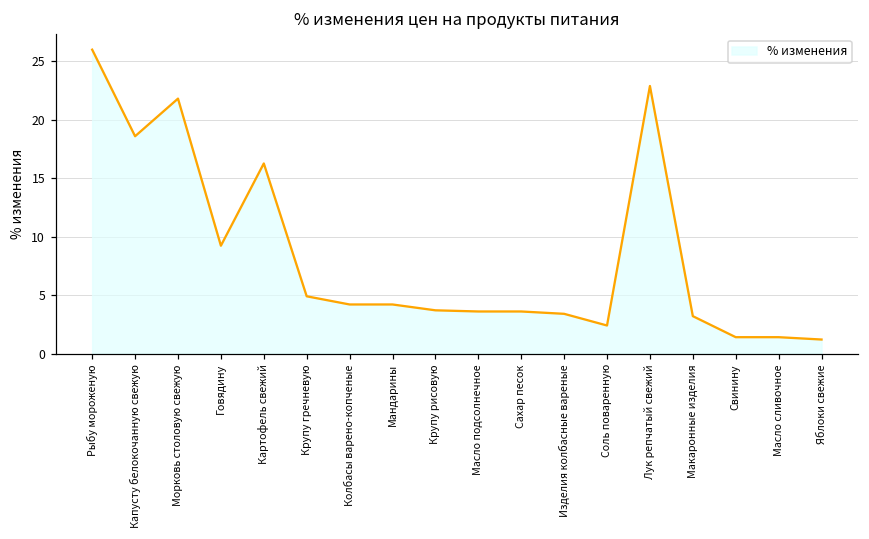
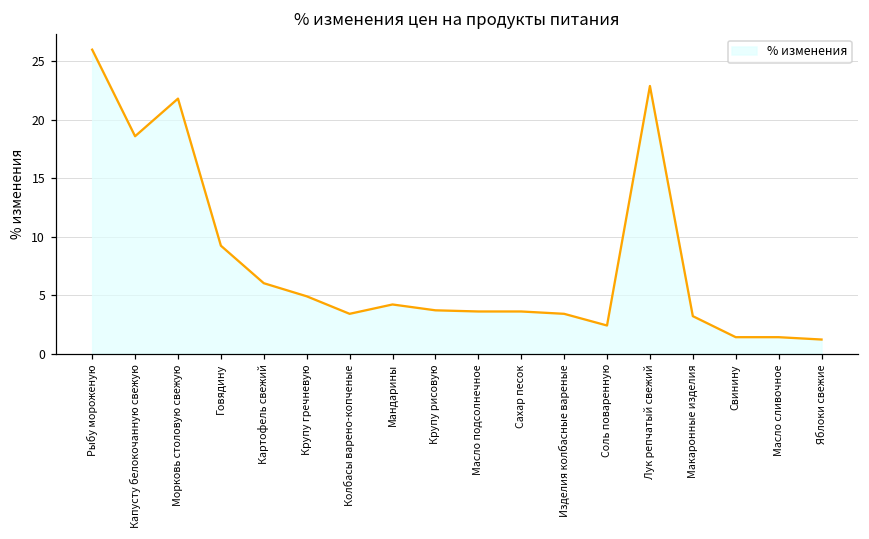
  {
    "Рыбу мороженую": 26.0,
    "Капусту белокочанную свежую": 18.6,
    "Морковь столовую свежую": 21.8,
    "Говядину": 9.2,
-   "Картофель свежий": 16.3,
+   "Картофель свежий": 6.0,
    "Крупу гречневую": 4.9,
-   "Колбасы варено-копченые": 4.2,
+   "Колбасы варено-копченые": 3.4,
    "Мандарины": 4.2,
    "Крупу рисовую": 3.7,
    "Масло подсолнечное": 3.6,
    "Сахар песок": 3.6,
    "Изделия колбасные вареные": 3.4,
    "Соль поваренную": 2.4,
    "Лук репчатый свежий": 22.9,
    "Макаронные изделия": 3.2,
    "Свинину": 1.4,
    "Масло сливочное": 1.4,
    "Яблоки свежие": 1.2
  }
